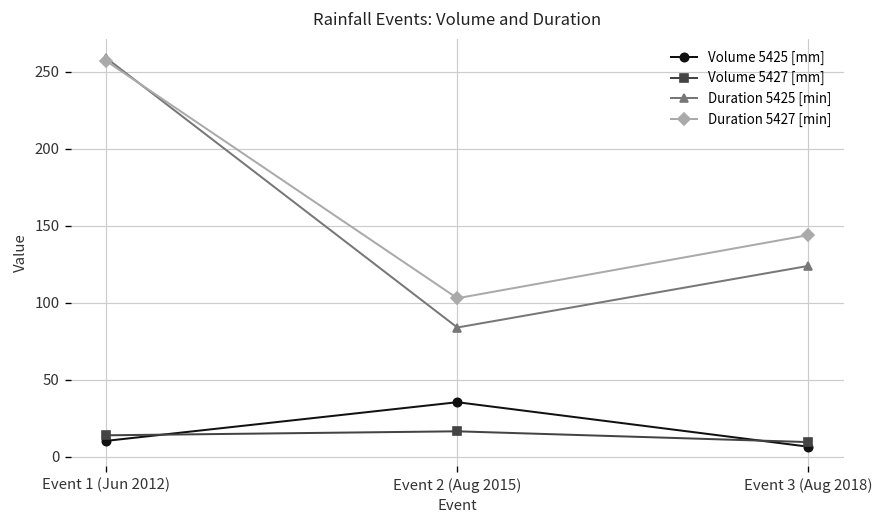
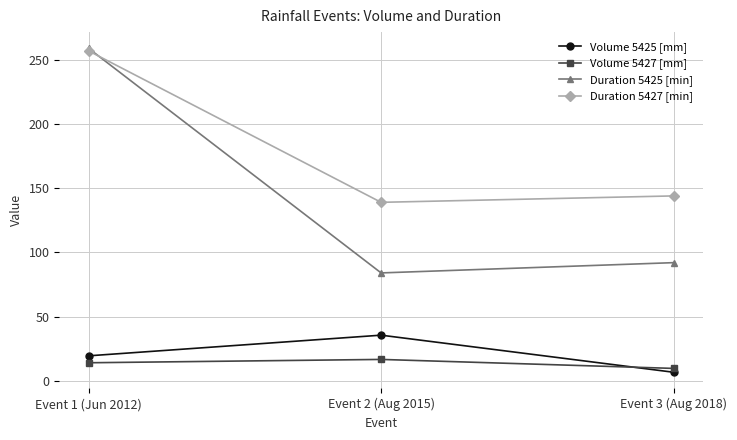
  {
    "Volume 5425 [mm]": {
-     "Event 1 (Jun 2012)": 10,
+     "Event 1 (Jun 2012)": 19,
      "Event 2 (Aug 2015)": 36,
      "Event 3 (Aug 2018)": 7
    },
    "Volume 5427 [mm]": {
      "Event 1 (Jun 2012)": 14,
      "Event 2 (Aug 2015)": 17,
      "Event 3 (Aug 2018)": 10
    },
    "Duration 5425 [min]": {
      "Event 1 (Jun 2012)": 259,
      "Event 2 (Aug 2015)": 84,
-     "Event 3 (Aug 2018)": 124
+     "Event 3 (Aug 2018)": 92
    },
    "Duration 5427 [min]": {
      "Event 1 (Jun 2012)": 257,
-     "Event 2 (Aug 2015)": 103,
+     "Event 2 (Aug 2015)": 139,
      "Event 3 (Aug 2018)": 144
    }
  }
